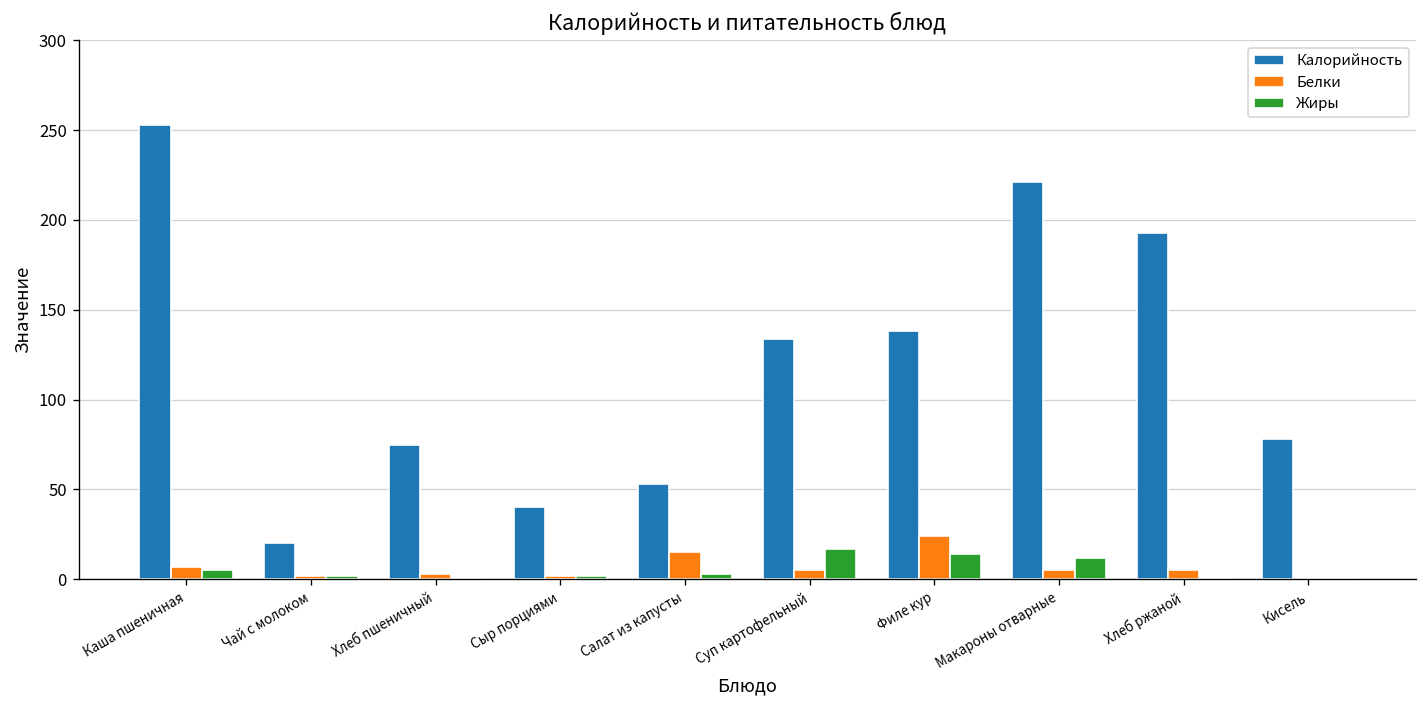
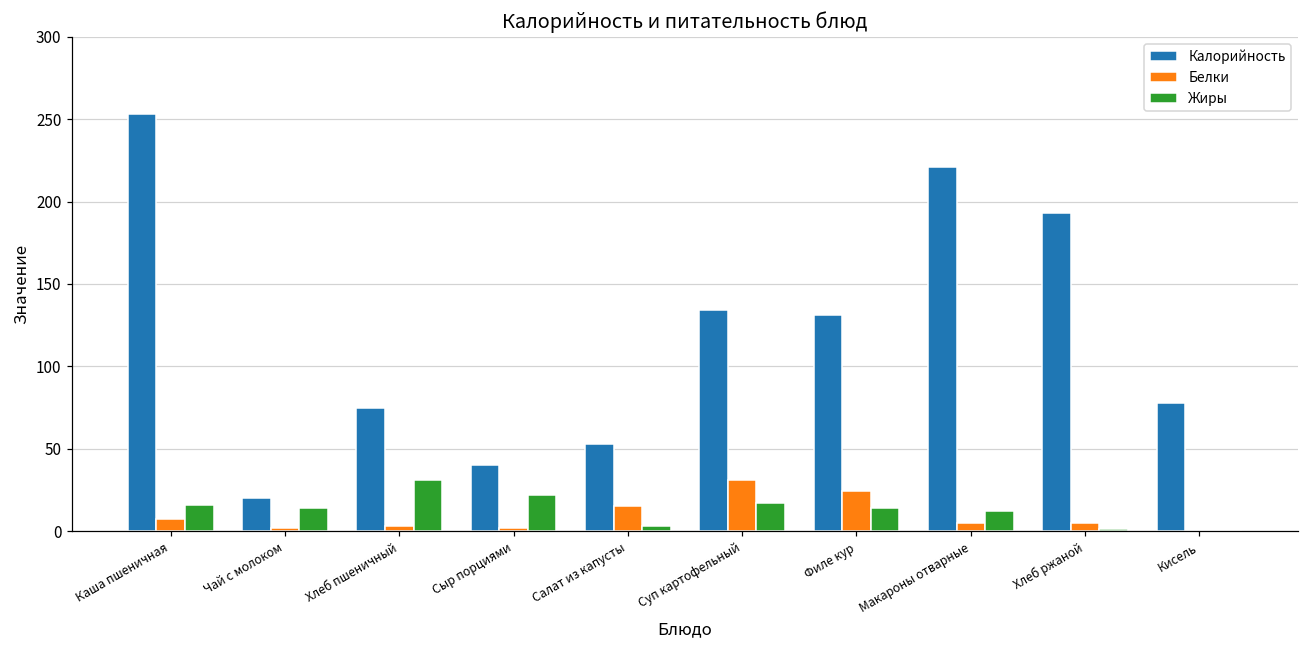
  {
    "Калорийность": {
      "Каша пшеничная": 253,
      "Чай с молоком": 20,
      "Хлеб пшеничный": 75,
      "Сыр порциями": 40,
      "Салат из капусты": 53,
      "Суп картофельный": 134,
-     "Филе кур": 138,
+     "Филе кур": 131,
      "Макароны отварные": 221,
      "Хлеб ржаной": 193,
      "Кисель": 78
    },
    "Белки": {
      "Каша пшеничная": 7,
      "Чай с молоком": 2,
      "Хлеб пшеничный": 3,
      "Сыр порциями": 2,
      "Салат из капусты": 15,
-     "Суп картофельный": 5,
+     "Суп картофельный": 31,
      "Филе кур": 24,
      "Макароны отварные": 5,
      "Хлеб ржаной": 5,
      "Кисель": 0
    },
    "Жиры": {
-     "Каша пшеничная": 5,
-     "Чай с молоком": 2,
-     "Хлеб пшеничный": 0,
-     "Сыр порциями": 2,
+     "Каша пшеничная": 16,
+     "Чай с молоком": 14,
+     "Хлеб пшеничный": 31,
+     "Сыр порциями": 22,
      "Салат из капусты": 3,
      "Суп картофельный": 17,
      "Филе кур": 14,
      "Макароны отварные": 12,
      "Кисель": 0
    }
  }
